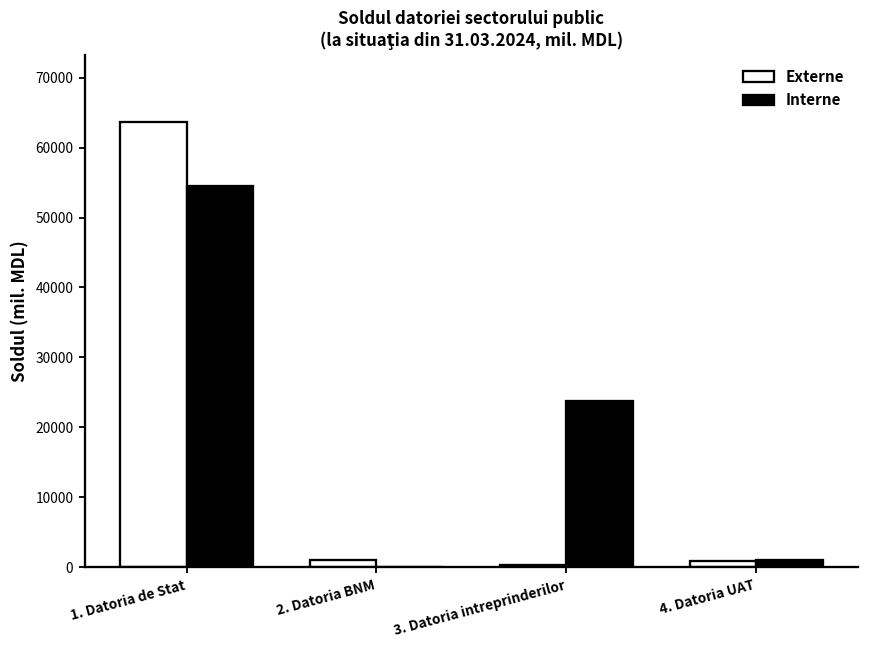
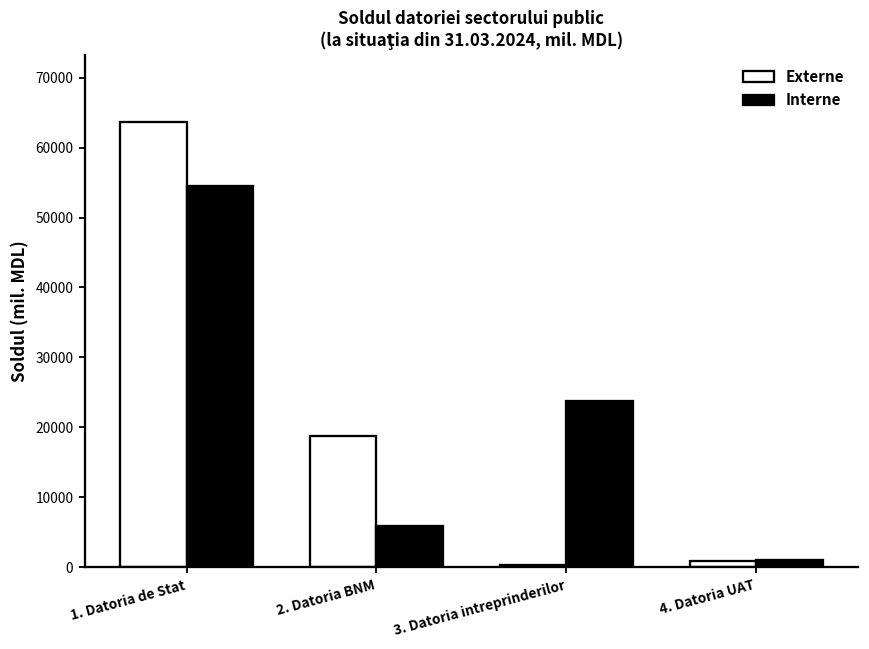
  {
    "Externe": {
      "1. Datoria de Stat": 64000,
-     "2. Datoria BNM": 1000,
+     "2. Datoria BNM": 19000,
      "4. Datoria UAT": 1000
    },
    "Interne": {
      "1. Datoria de Stat": 55000,
-     "2. Datoria BNM": 0,
+     "2. Datoria BNM": 6000,
      "3. Datoria intreprinderilor": 24000,
      "4. Datoria UAT": 1000
    }
  }
